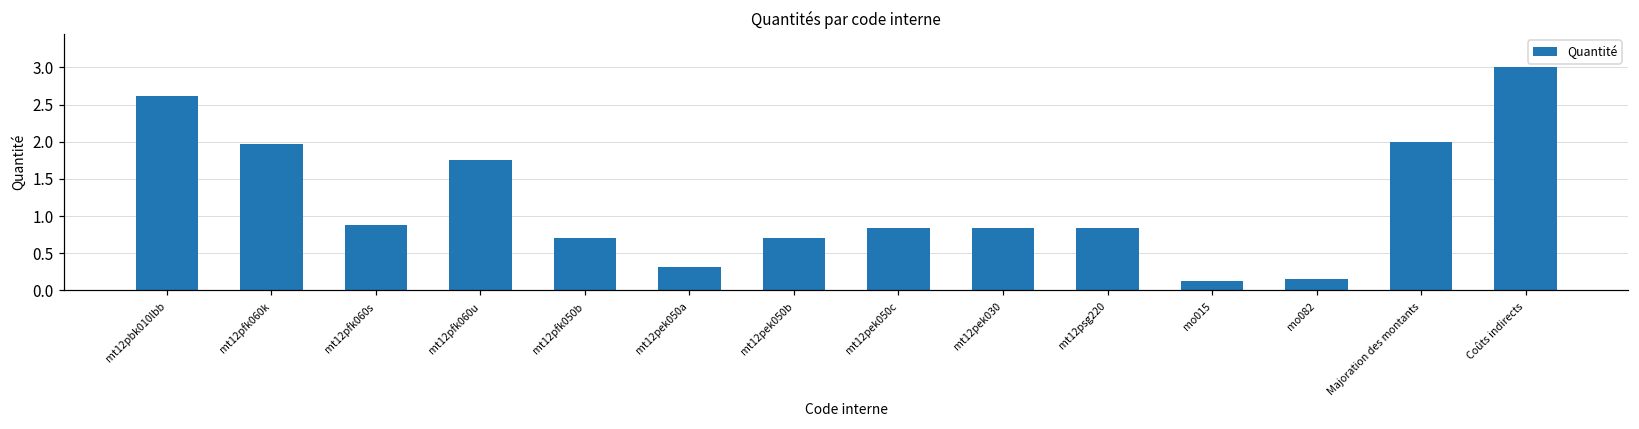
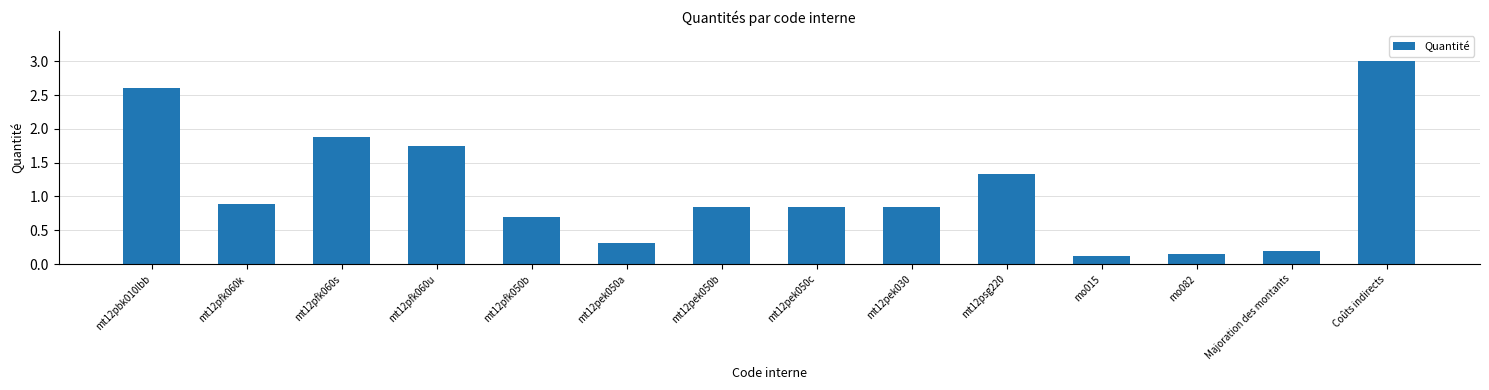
  {
    "mt12pbk010lbb": 2.6,
-   "mt12pfk060k": 2.0,
-   "mt12pfk060s": 0.9,
+   "mt12pfk060k": 0.9,
+   "mt12pfk060s": 1.9,
    "mt12pfk060u": 1.8,
    "mt12pfk050b": 0.7,
    "mt12pek050a": 0.3,
-   "mt12pek050b": 0.7,
+   "mt12pek050b": 0.8,
    "mt12pek050c": 0.8,
    "mt12pek030": 0.8,
-   "mt12psg220": 0.8,
+   "mt12psg220": 1.3,
    "mo015": 0.1,
    "mo082": 0.2,
-   "Majoration des montants": 2.0,
+   "Majoration des montants": 0.2,
    "Coûts indirects": 3.0
  }
